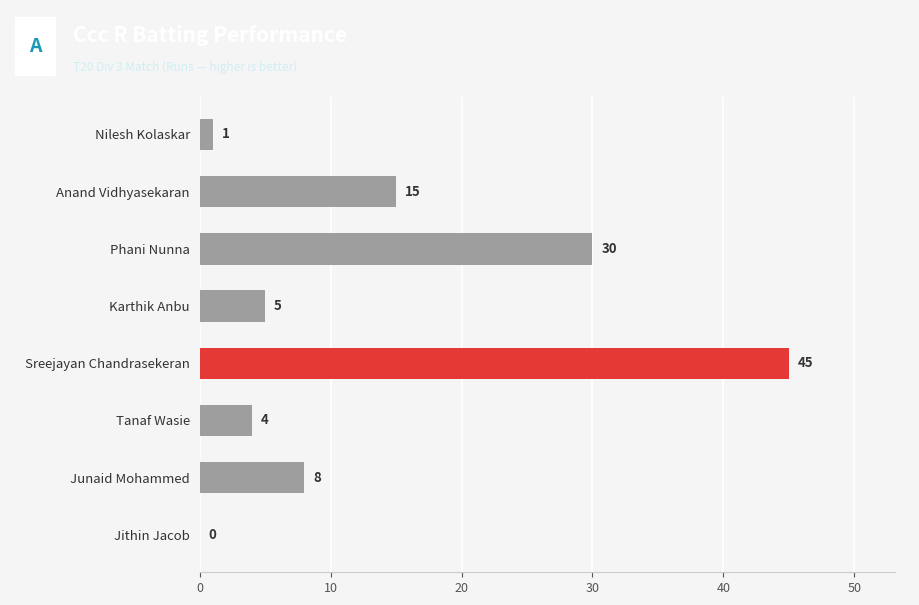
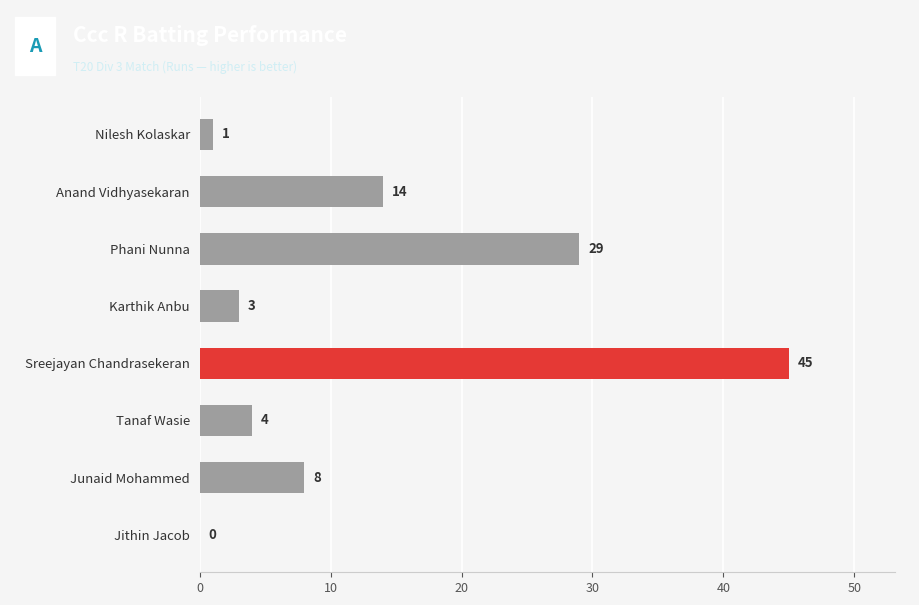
  {
    "Nilesh Kolaskar": 1,
-   "Anand Vidhyasekaran": 15,
-   "Phani Nunna": 30,
-   "Karthik Anbu": 5,
+   "Anand Vidhyasekaran": 14,
+   "Phani Nunna": 29,
+   "Karthik Anbu": 3,
    "Sreejayan Chandrasekeran": 45,
    "Tanaf Wasie": 4,
    "Junaid Mohammed": 8,
    "Jithin Jacob": 0
  }
